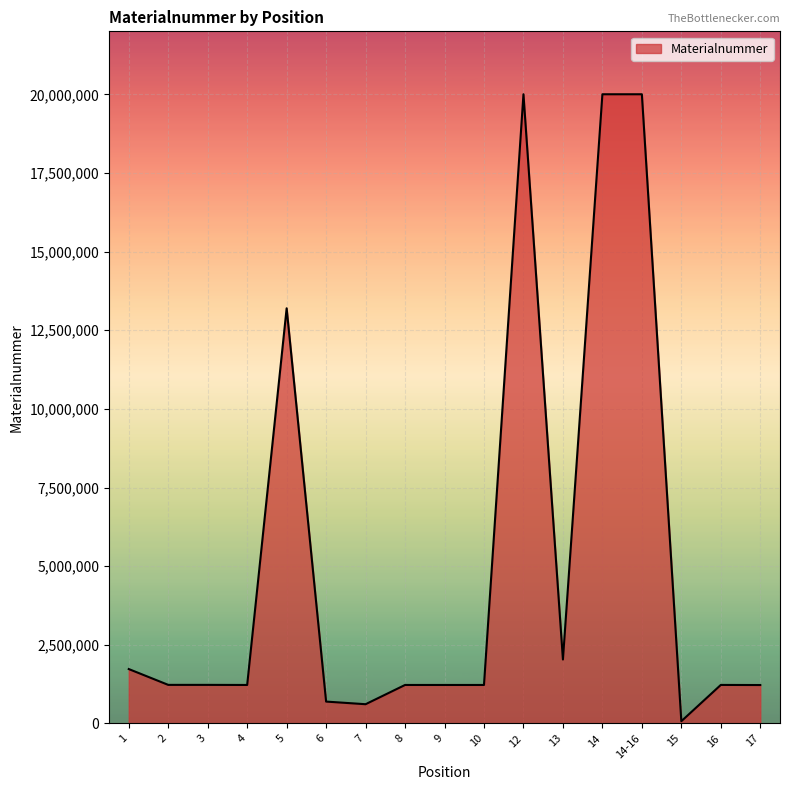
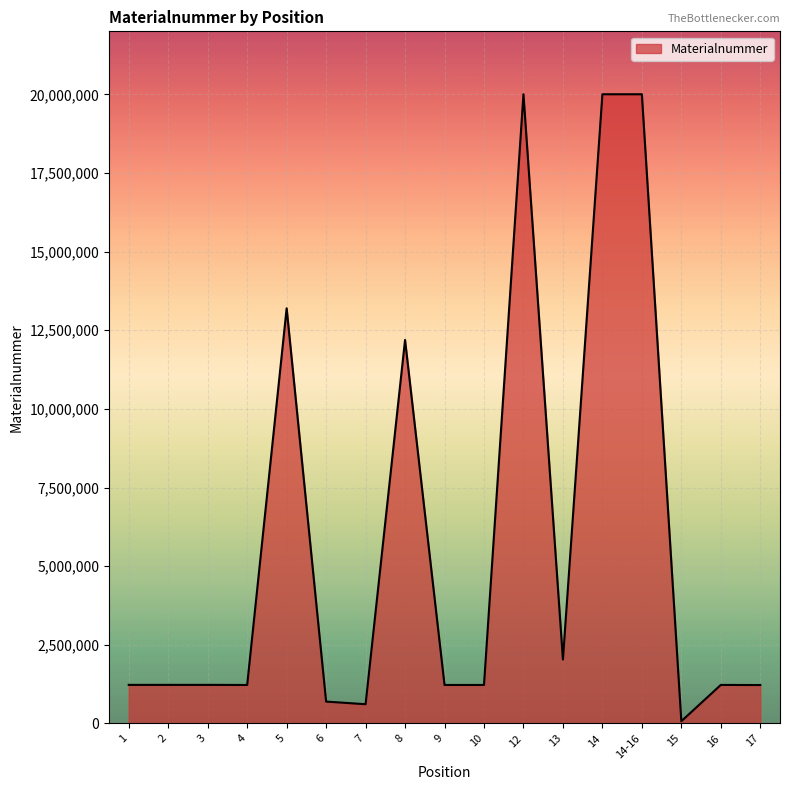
  {
-   "1": "1,700,000",
+   "1": "1,200,000",
    "2": "1,200,000",
    "3": "1,200,000",
    "4": "1,200,000",
    "5": "13,200,000",
    "6": "700,000",
    "7": "600,000",
-   "8": "1,200,000",
+   "8": "12,200,000",
    "9": "1,200,000",
    "10": "1,200,000",
    "12": "20,000,000",
    "13": "2,000,000",
    "14": "20,000,000",
    "14-16": "20,000,000",
    "15": "100,000",
    "16": "1,200,000",
    "17": "1,200,000"
  }
